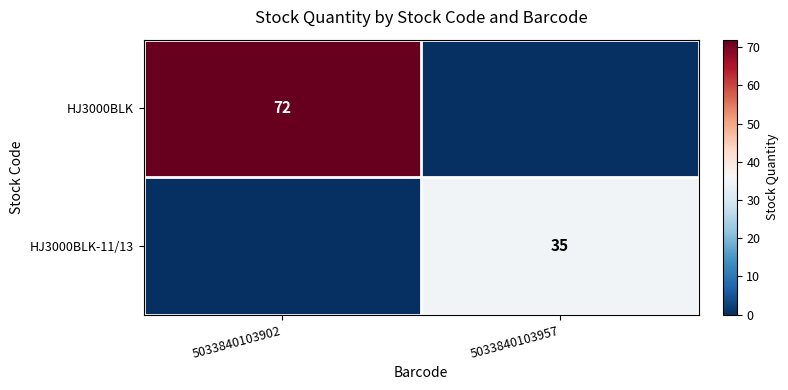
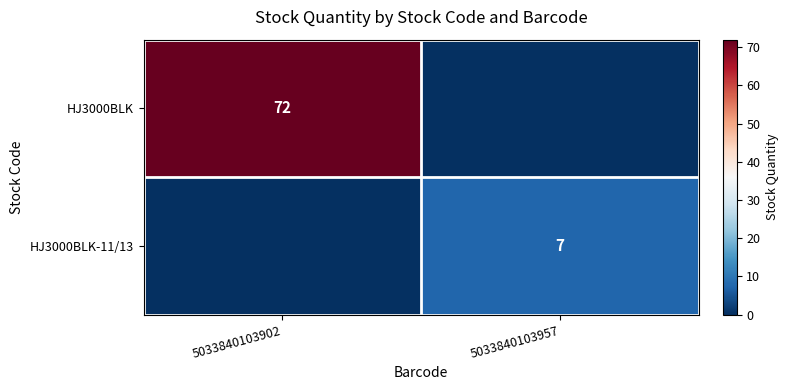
  {
    "HJ3000BLK": {
      "5033840103902": 72
    },
    "HJ3000BLK-11/13": {
-     "5033840103957": 35
+     "5033840103957": 7
    }
  }
